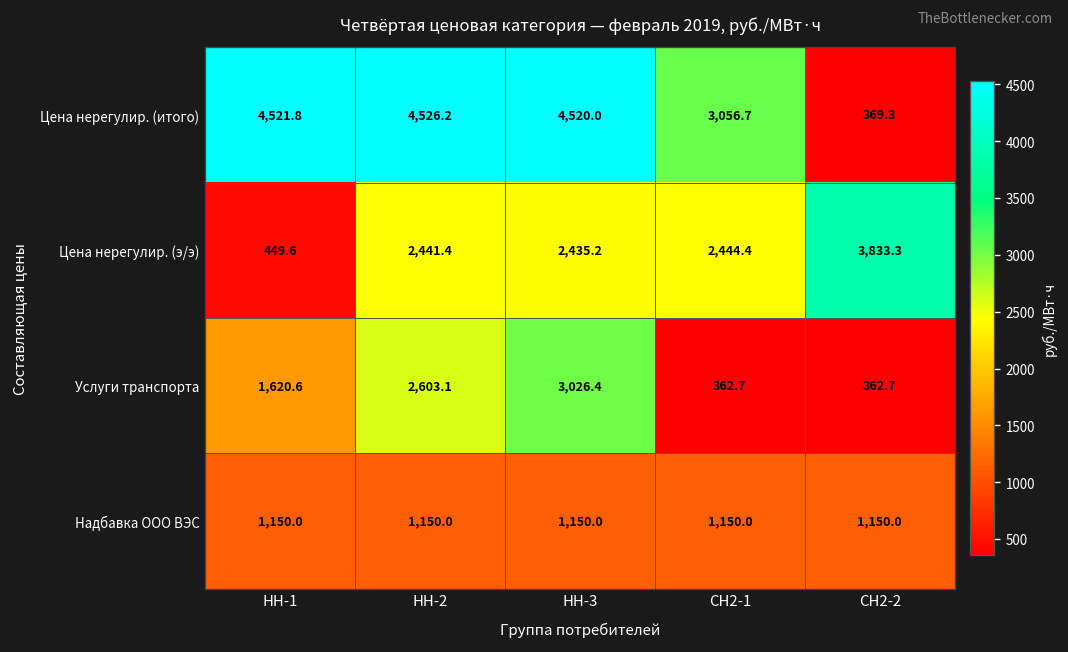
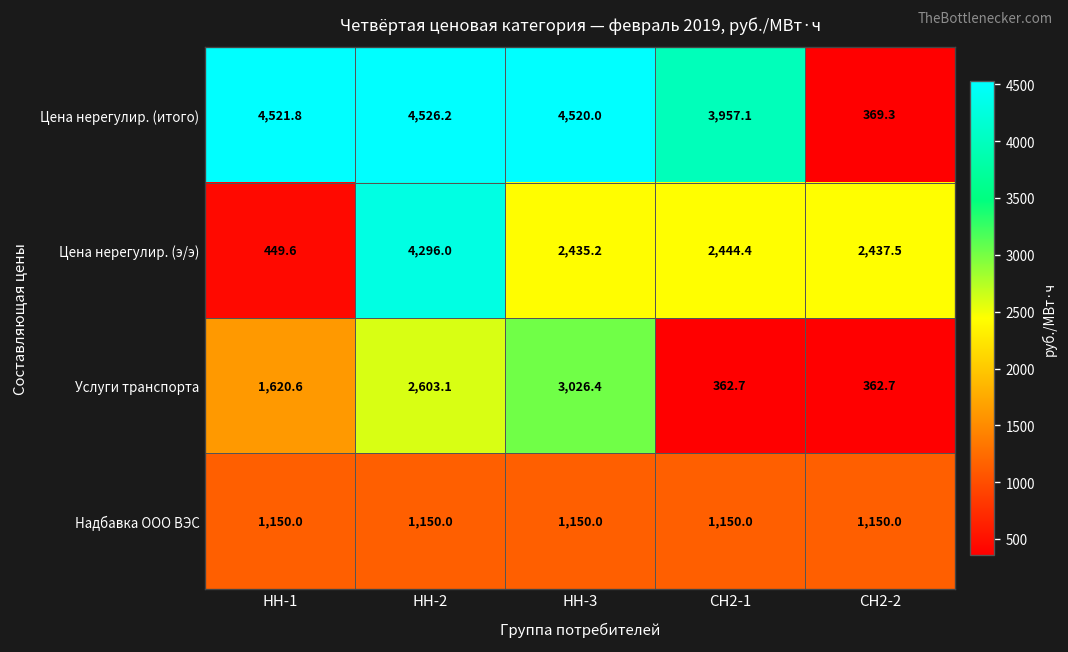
  {
    "Цена нерегулир. (итого)": {
      "НН-1": "4,521.8",
      "НН-2": "4,526.2",
      "НН-3": "4,520.0",
-     "СН2-1": "3,056.7",
+     "СН2-1": "3,957.1",
      "СН2-2": "369.3"
    },
    "Цена нерегулир. (э/э)": {
      "НН-1": "449.6",
-     "НН-2": "2,441.4",
+     "НН-2": "4,296.0",
      "НН-3": "2,435.2",
      "СН2-1": "2,444.4",
-     "СН2-2": "3,833.3"
+     "СН2-2": "2,437.5"
    },
    "Услуги транспорта": {
      "НН-1": "1,620.6",
      "НН-2": "2,603.1",
      "НН-3": "3,026.4",
      "СН2-1": "362.7",
      "СН2-2": "362.7"
    },
    "Надбавка ООО ВЭС": {
      "НН-1": "1,150.0",
      "НН-2": "1,150.0",
      "НН-3": "1,150.0",
      "СН2-1": "1,150.0",
      "СН2-2": "1,150.0"
    }
  }
